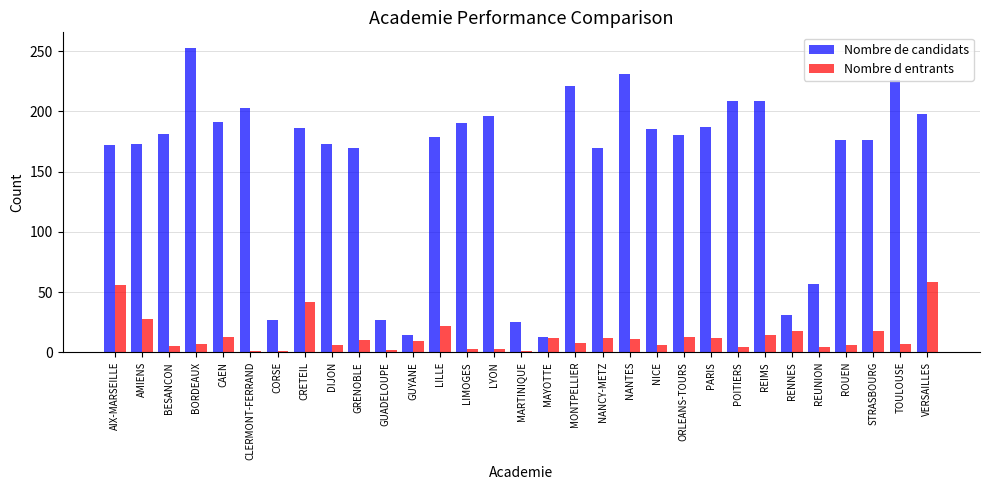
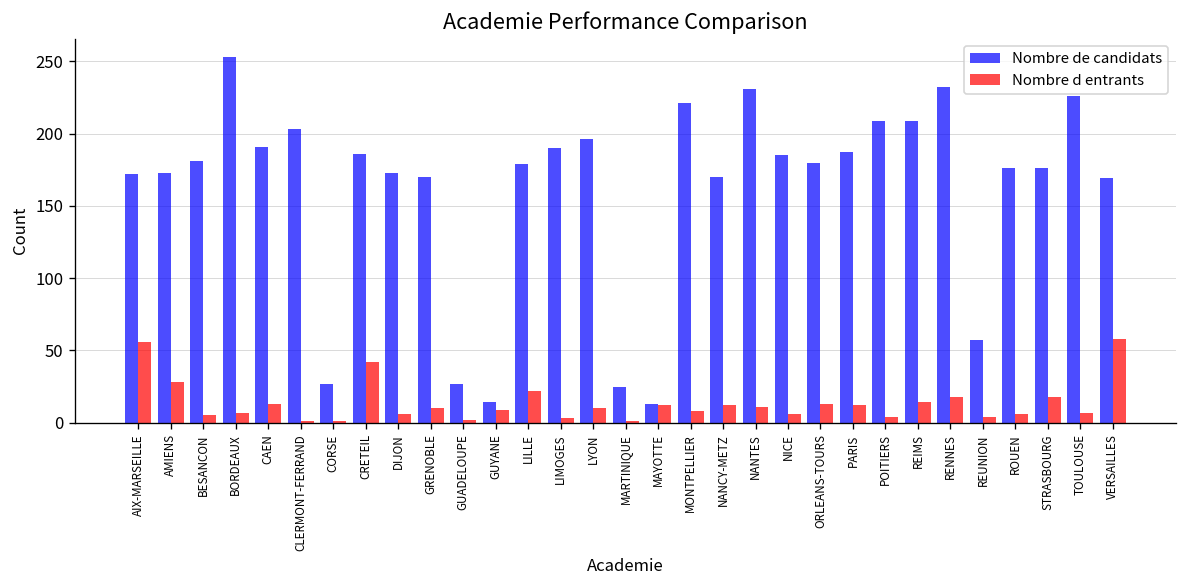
  {
    "Nombre de candidats": {
      "AIX-MARSEILLE": 172,
      "AMIENS": 173,
      "BESANCON": 181,
      "BORDEAUX": 253,
      "CAEN": 191,
      "CLERMONT-FERRAND": 203,
      "CORSE": 27,
      "CRETEIL": 186,
      "DIJON": 173,
      "GRENOBLE": 170,
      "GUADELOUPE": 27,
      "GUYANE": 14,
      "LILLE": 179,
      "LIMOGES": 190,
      "LYON": 196,
      "MARTINIQUE": 25,
      "MAYOTTE": 13,
      "MONTPELLIER": 221,
      "NANCY-METZ": 170,
      "NANTES": 231,
      "NICE": 185,
      "ORLEANS-TOURS": 180,
      "PARIS": 187,
      "POITIERS": 209,
      "REIMS": 209,
-     "RENNES": 31,
+     "RENNES": 232,
      "REUNION": 57,
      "ROUEN": 176,
      "STRASBOURG": 176,
-     "VERSAILLES": 198
+     "VERSAILLES": 169
    },
    "Nombre d entrants": {
      "AIX-MARSEILLE": 56,
      "AMIENS": 28,
      "BESANCON": 5,
      "BORDEAUX": 7,
      "CAEN": 13,
      "CRETEIL": 42,
      "DIJON": 6,
      "GRENOBLE": 10,
      "GUYANE": 9,
      "LILLE": 22,
      "LIMOGES": 3,
-     "LYON": 3,
+     "LYON": 10,
      "MAYOTTE": 12,
      "MONTPELLIER": 8,
      "NANCY-METZ": 12,
      "NANTES": 11,
      "NICE": 6,
      "ORLEANS-TOURS": 13,
      "PARIS": 12,
      "POITIERS": 4,
      "REIMS": 14,
      "RENNES": 18,
      "REUNION": 4,
      "ROUEN": 6,
      "STRASBOURG": 18,
      "TOULOUSE": 7,
      "VERSAILLES": 58
    }
  }
